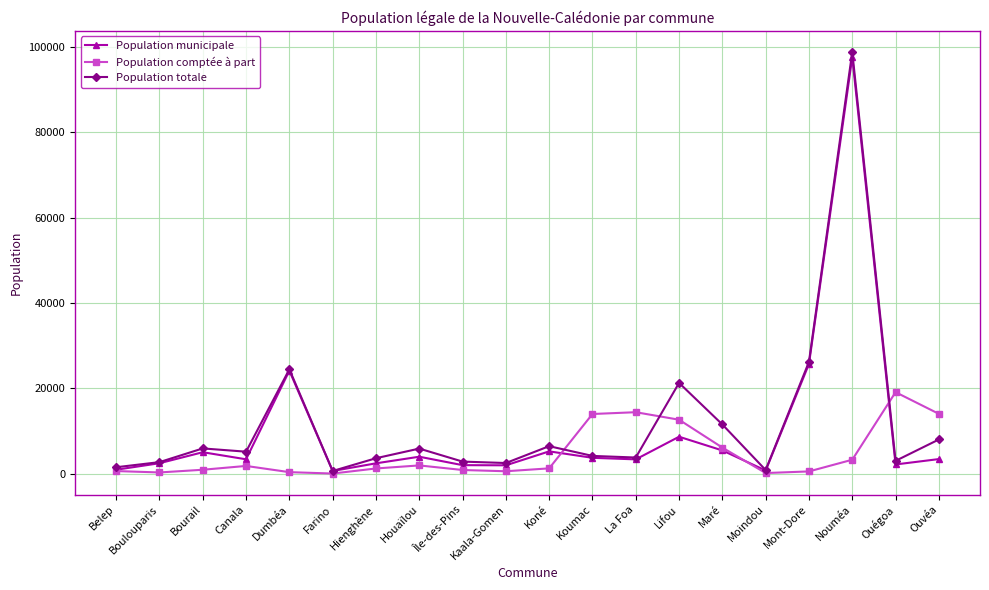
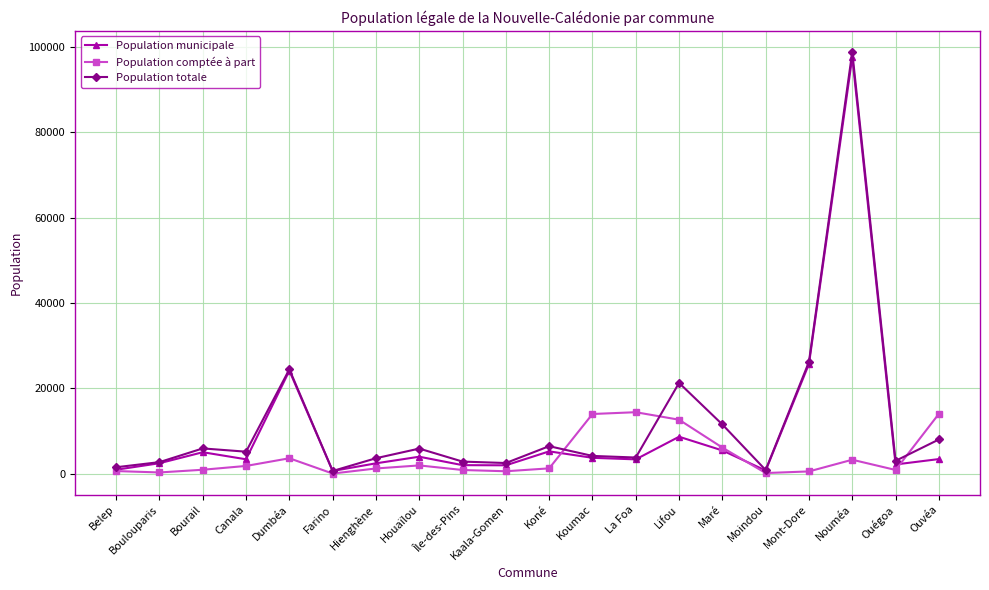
  {
    "Population comptée à part": {
      "Boulouparis": 0,
      "Bourail": 1000,
      "Canala": 2000,
-     "Dumbéa": 0,
+     "Dumbéa": 4000,
      "Hienghène": 1000,
      "Houaïlou": 2000,
      "Île-des-Pins": 1000,
      "Kaala-Gomen": 1000,
      "Koné": 1000,
      "Koumac": 14000,
      "La Foa": 14000,
      "Lifou": 13000,
      "Maré": 6000,
      "Mont-Dore": 1000,
      "Nouméa": 3000,
-     "Ouégoa": 19000,
+     "Ouégoa": 1000,
      "Ouvéa": 14000
    }
  }
